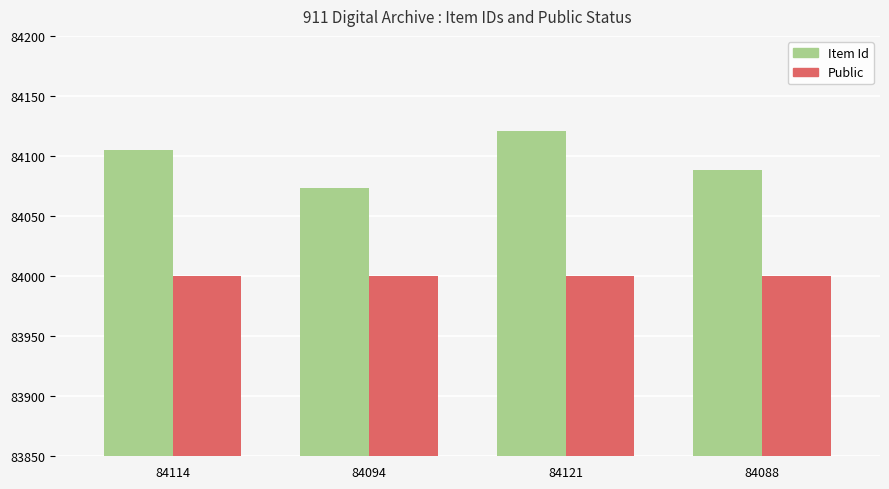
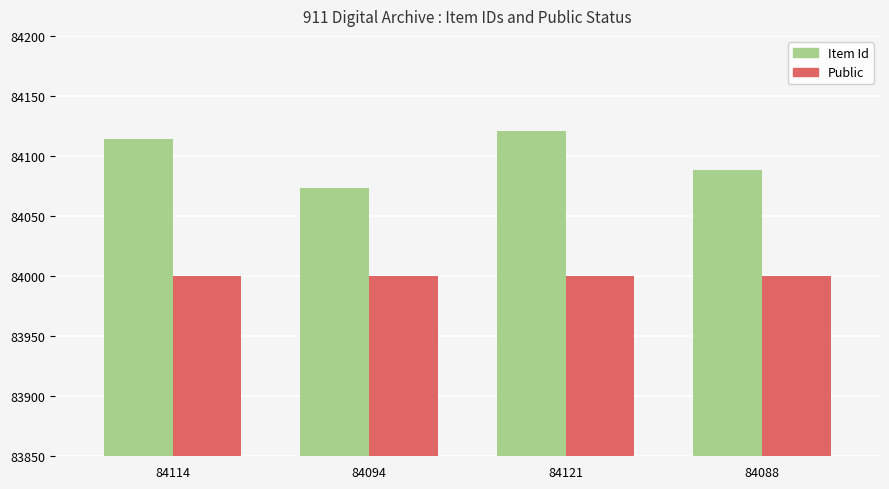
  {
    "Item Id": {
-     "84114": 84105,
+     "84114": 84114,
      "84094": 84073,
      "84121": 84121,
      "84088": 84088
    },
    "Public": {
      "84114": 84000,
      "84094": 84000,
      "84121": 84000,
      "84088": 84000
    }
  }
